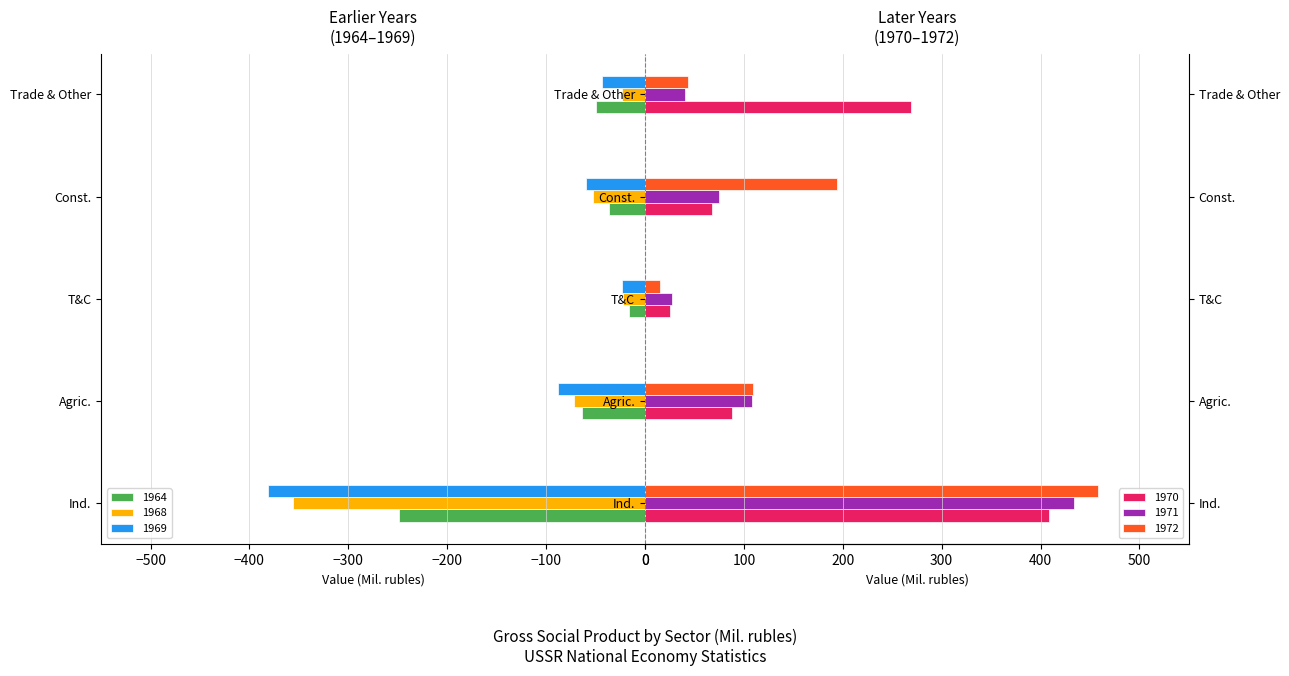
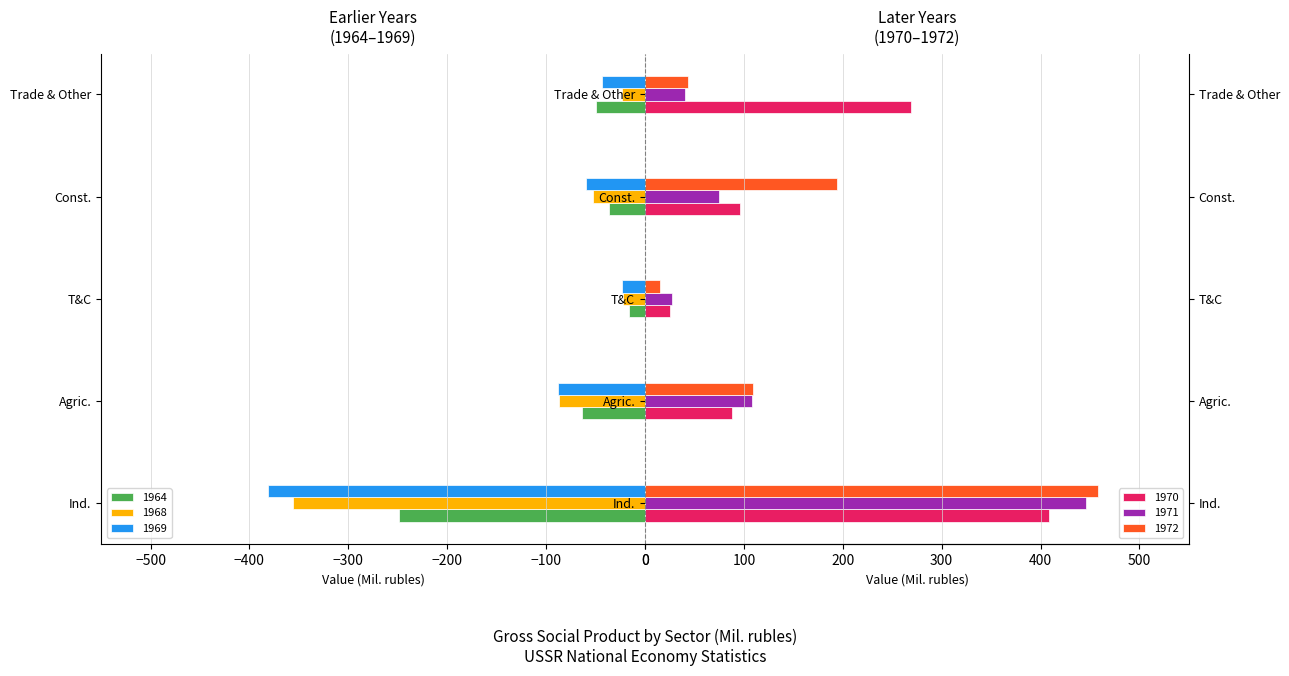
  {
    "Earlier Years (1964–1969)": {
      "1964": {
        "Trade & Other": -50,
        "Const.": -40,
        "T&C": -20,
        "Agric.": -60,
        "Ind.": -250
      },
      "1968": {
        "Trade & Other": -20,
        "Const.": -50,
        "T&C": -20,
-       "Agric.": -70,
+       "Agric.": -90,
        "Ind.": -360
      },
      "1969": {
        "Trade & Other": -40,
        "Const.": -60,
        "T&C": -20,
        "Agric.": -90,
        "Ind.": -380
      }
    },
    "Later Years (1970–1972)": {
      "1970": {
        "Trade & Other": 270,
-       "Const.": 70,
+       "Const.": 100,
        "T&C": 30,
        "Agric.": 90,
        "Ind.": 410
      },
      "1971": {
        "Trade & Other": 40,
        "Const.": 70,
        "T&C": 30,
        "Agric.": 110,
-       "Ind.": 430
+       "Ind.": 450
      },
      "1972": {
        "Trade & Other": 40,
        "Const.": 190,
        "T&C": 10,
        "Agric.": 110,
        "Ind.": 460
      }
    }
  }
